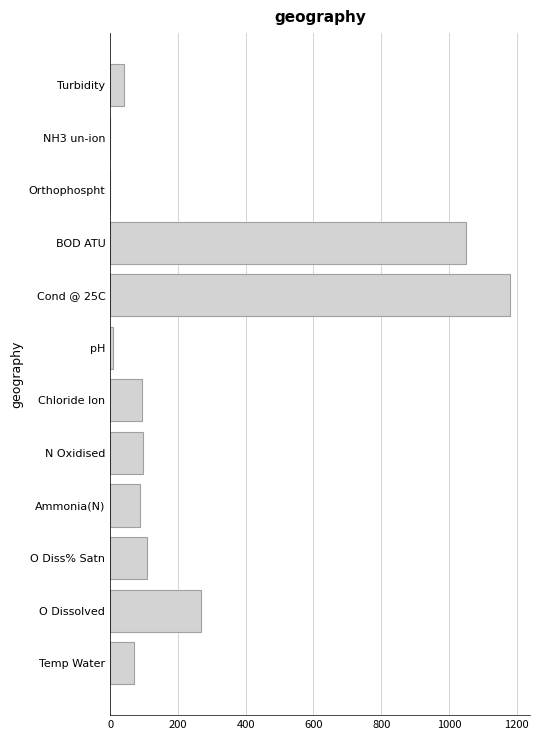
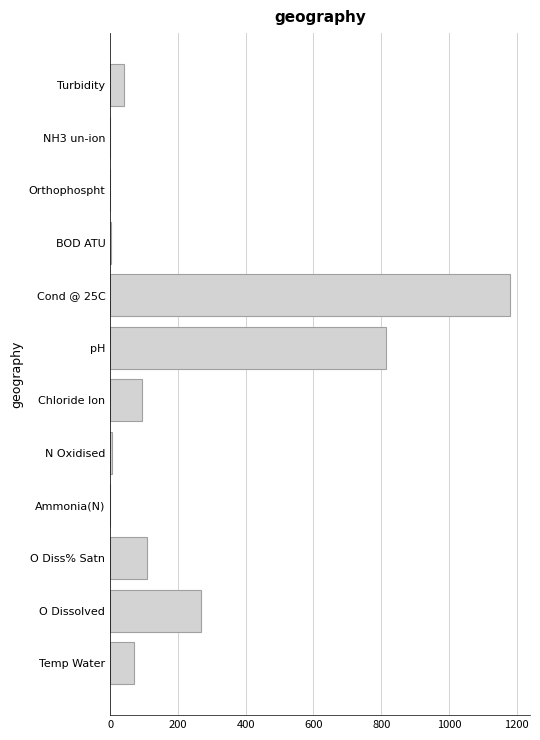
  {
    "Turbidity": 40,
-   "BOD ATU": 1050,
+   "BOD ATU": 0,
    "Cond @ 25C": 1180,
-   "pH": 10,
+   "pH": 820,
    "Chloride Ion": 90,
-   "N Oxidised": 100,
-   "Ammonia(N)": 90,
+   "N Oxidised": 0,
+   "Ammonia(N)": 0,
    "O Diss% Satn": 110,
    "O Dissolved": 270,
    "Temp Water": 70
  }
